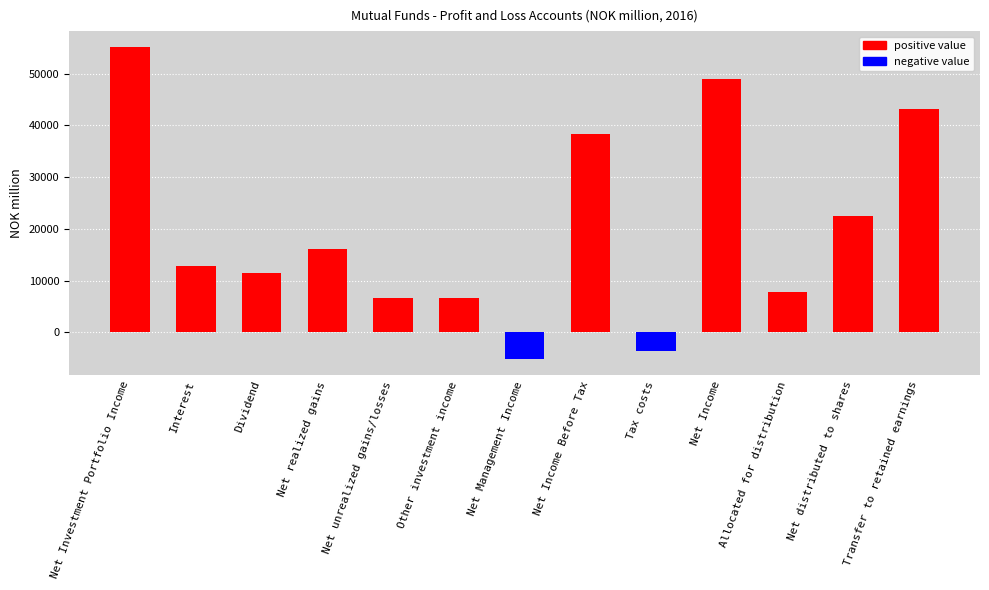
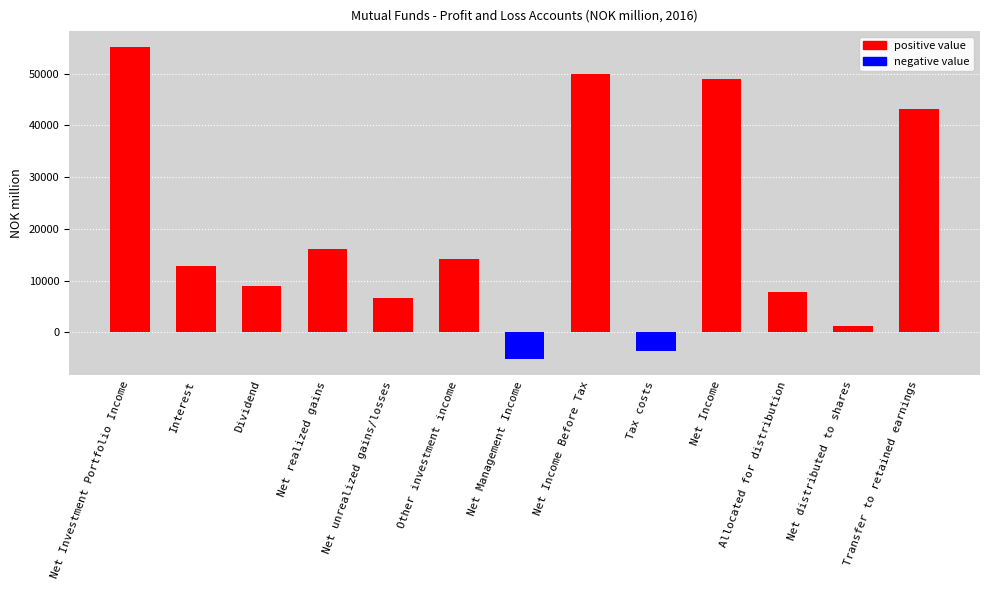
  {
    "Net Investment Portfolio Income": 55000,
    "Interest": 13000,
-   "Dividend": 11000,
+   "Dividend": 9000,
    "Net realized gains": 16000,
    "Net unrealized gains/losses": 7000,
-   "Other investment income": 7000,
+   "Other investment income": 14000,
    "Net Management Income": -5000,
-   "Net Income Before Tax": 38000,
+   "Net Income Before Tax": 50000,
    "Tax costs": -4000,
    "Net Income": 49000,
    "Allocated for distribution": 8000,
-   "Net distributed to shares": 22000,
+   "Net distributed to shares": 1000,
    "Transfer to retained earnings": 43000
  }
